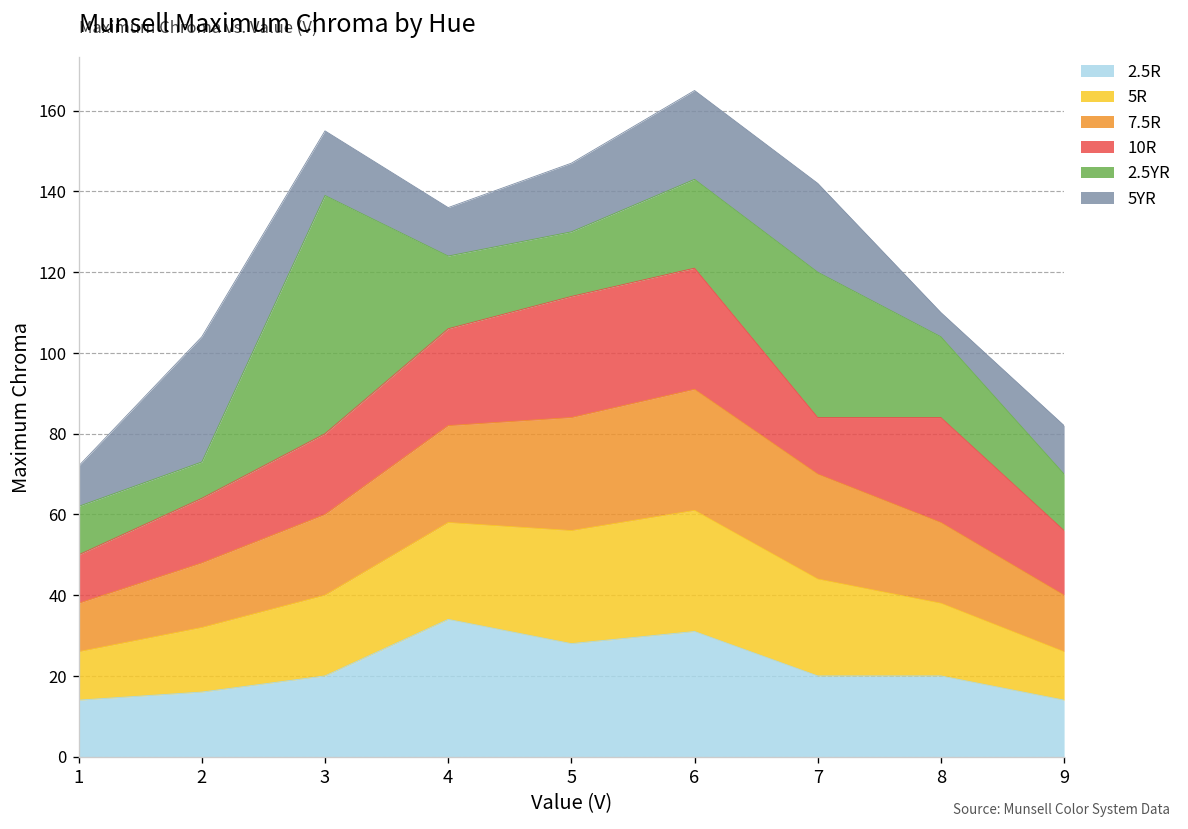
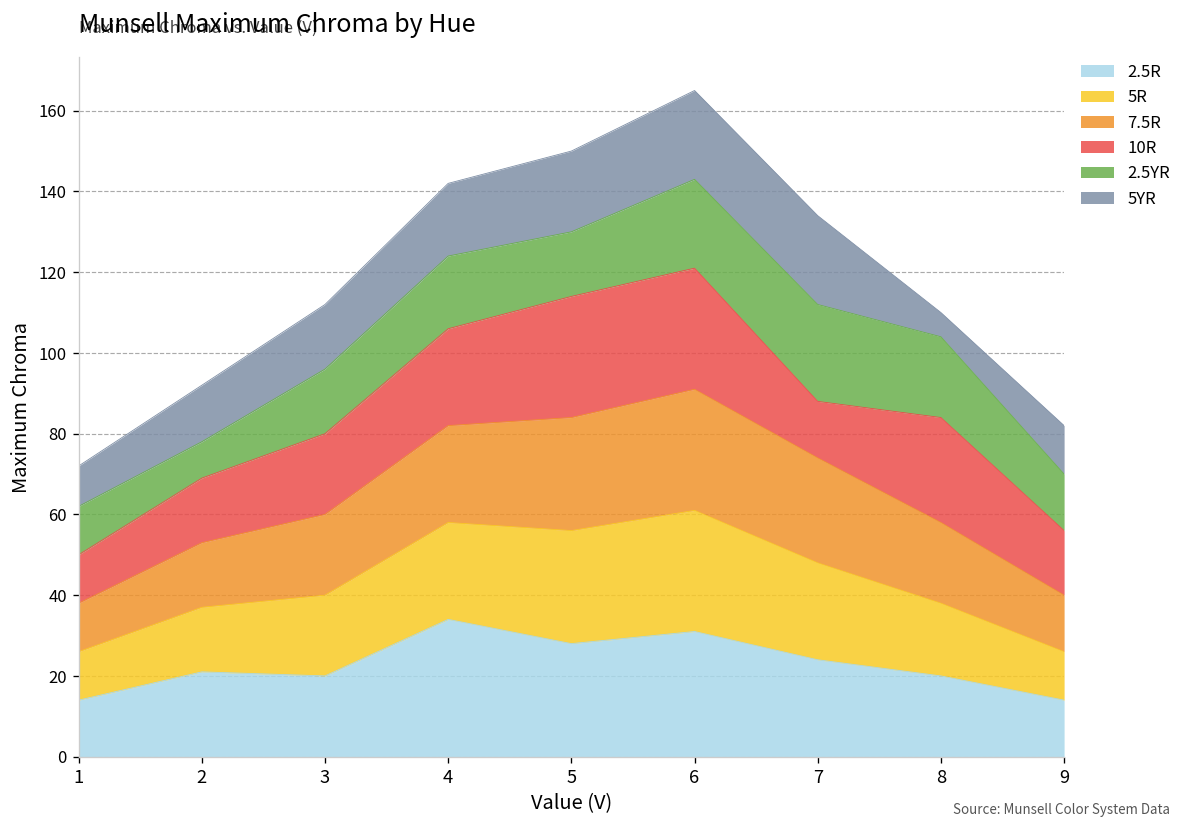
  {
    "2.5R": {
      "1": 14,
-     "2": 16,
+     "2": 21,
      "3": 20,
      "4": 34,
      "5": 28,
      "6": 31,
-     "7": 20,
+     "7": 24,
      "8": 20,
      "9": 14
    },
    "10R": {
      "1": 12,
      "2": 16,
      "3": 20,
      "4": 24,
      "5": 30,
      "6": 30,
      "7": 14,
      "8": 26,
      "9": 16
    },
    "2.5YR": {
      "1": 12,
      "2": 9,
-     "3": 59,
+     "3": 16,
      "4": 18,
      "5": 16,
      "6": 22,
-     "7": 36,
+     "7": 24,
      "8": 20,
      "9": 14
    },
    "5YR": {
      "1": 10,
-     "2": 31,
+     "2": 14,
      "3": 16,
-     "4": 12,
-     "5": 17,
+     "4": 18,
+     "5": 20,
      "6": 22,
      "7": 22,
      "8": 6,
      "9": 12
    }
  }
